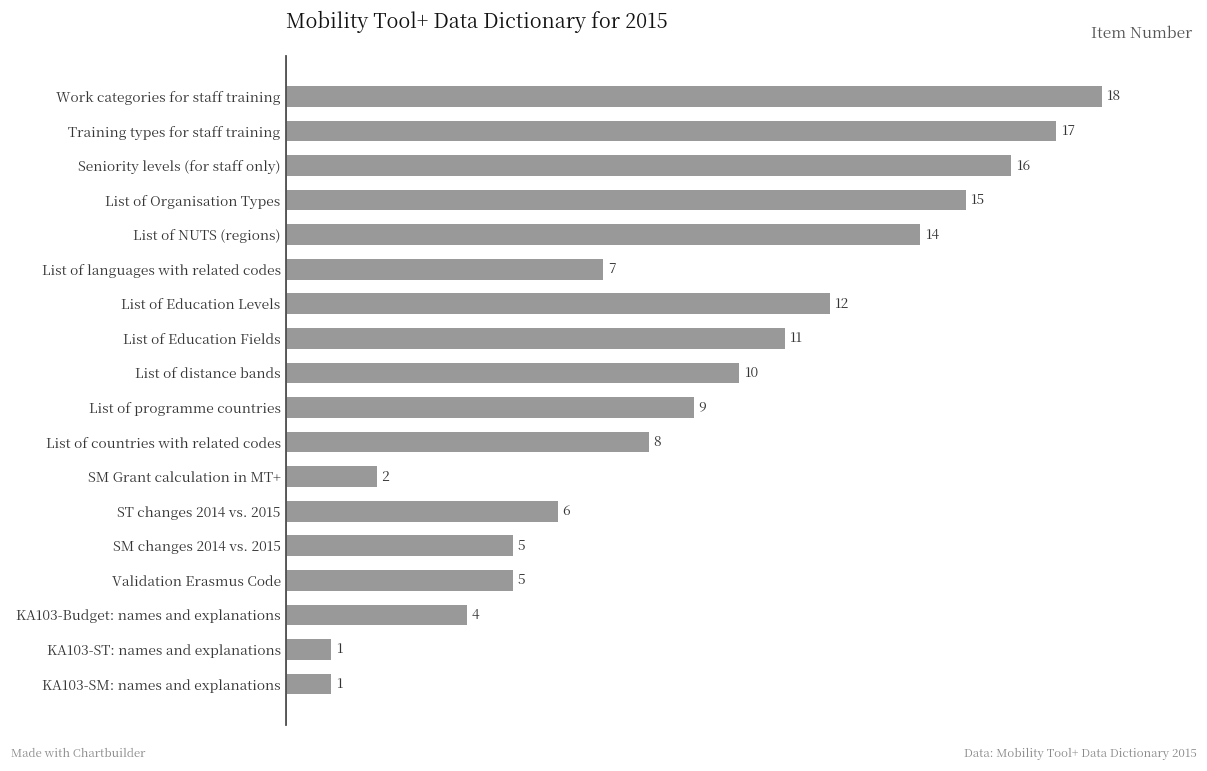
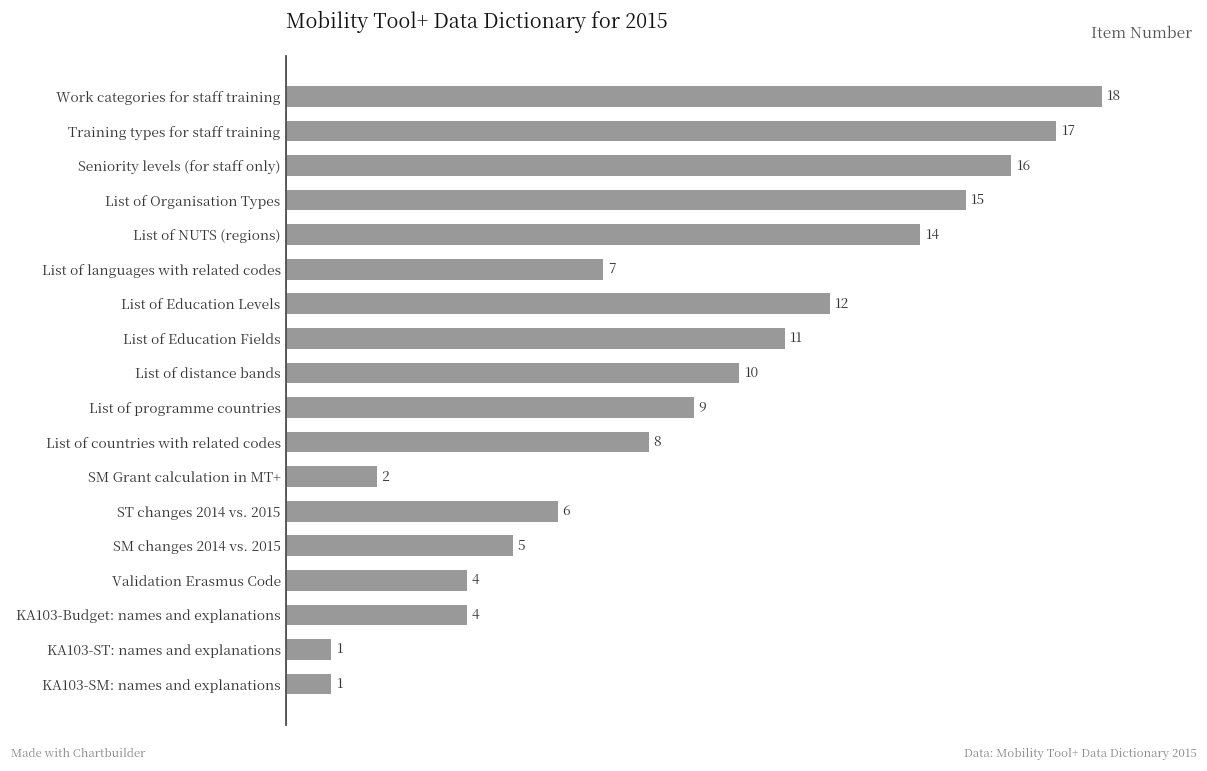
  {
    "Work categories for staff training": 18,
    "Training types for staff training": 17,
    "Seniority levels (for staff only)": 16,
    "List of Organisation Types": 15,
    "List of NUTS (regions)": 14,
    "List of languages with related codes": 7,
    "List of Education Levels": 12,
    "List of Education Fields": 11,
    "List of distance bands": 10,
    "List of programme countries": 9,
    "List of countries with related codes": 8,
    "SM Grant calculation in MT+": 2,
    "ST changes 2014 vs. 2015": 6,
    "SM changes 2014 vs. 2015": 5,
-   "Validation Erasmus Code": 5,
+   "Validation Erasmus Code": 4,
    "KA103-Budget: names and explanations": 4,
    "KA103-ST: names and explanations": 1,
    "KA103-SM: names and explanations": 1
  }
